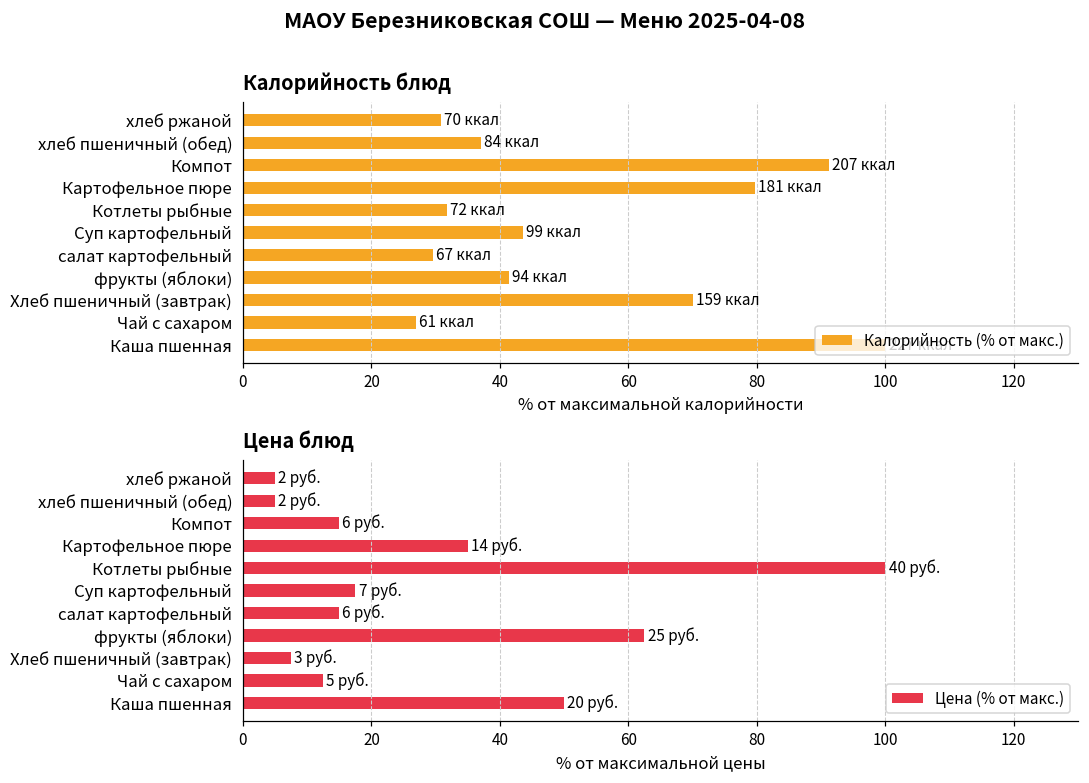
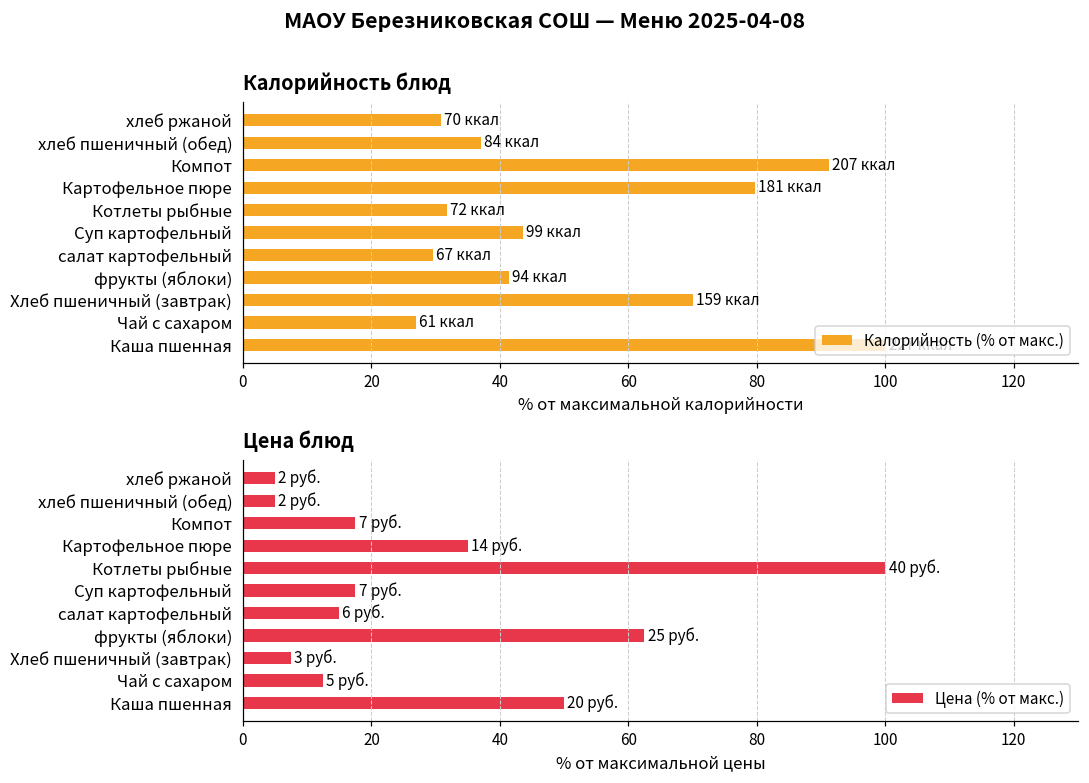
  {
    "Цена блюд": {
-     "Компот": 6
+     "Компот": 7
    }
  }
